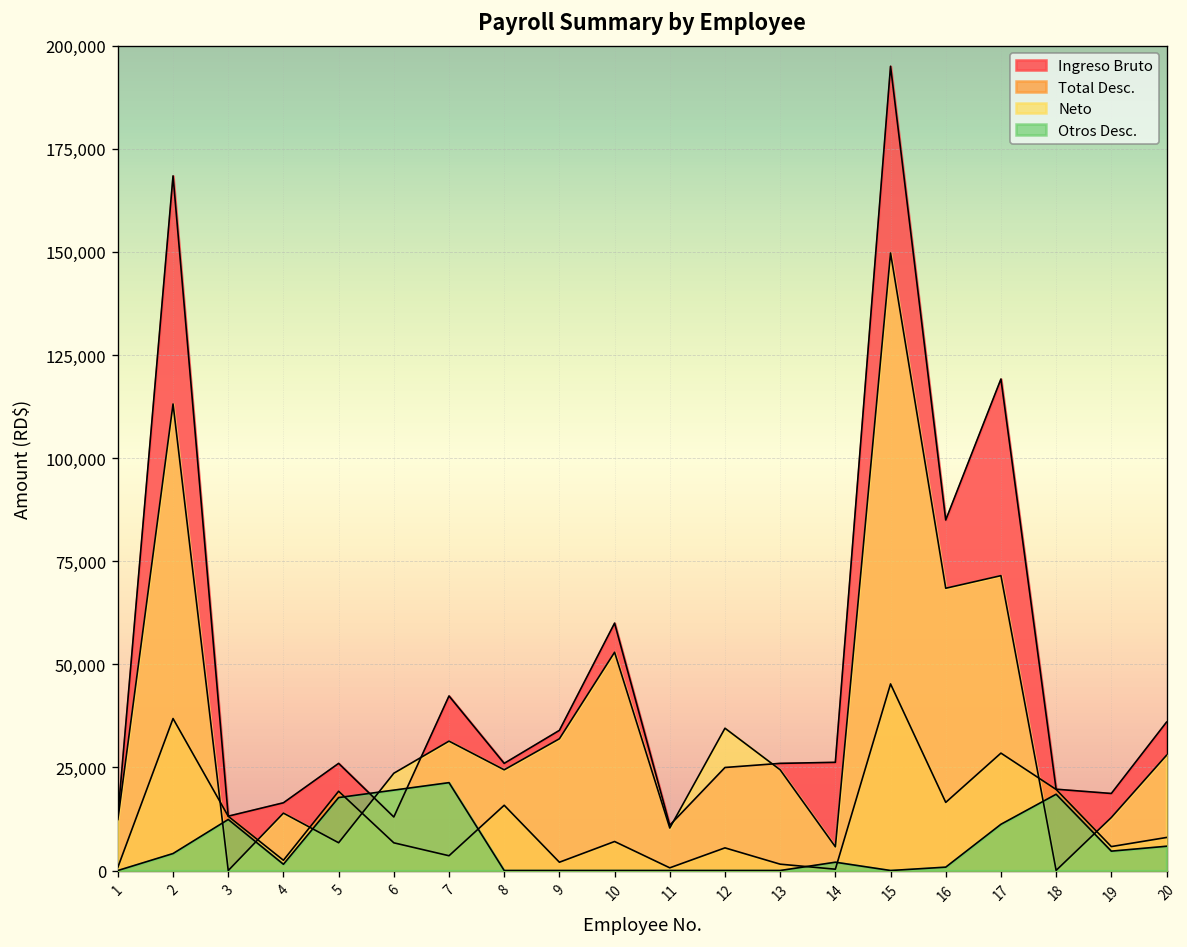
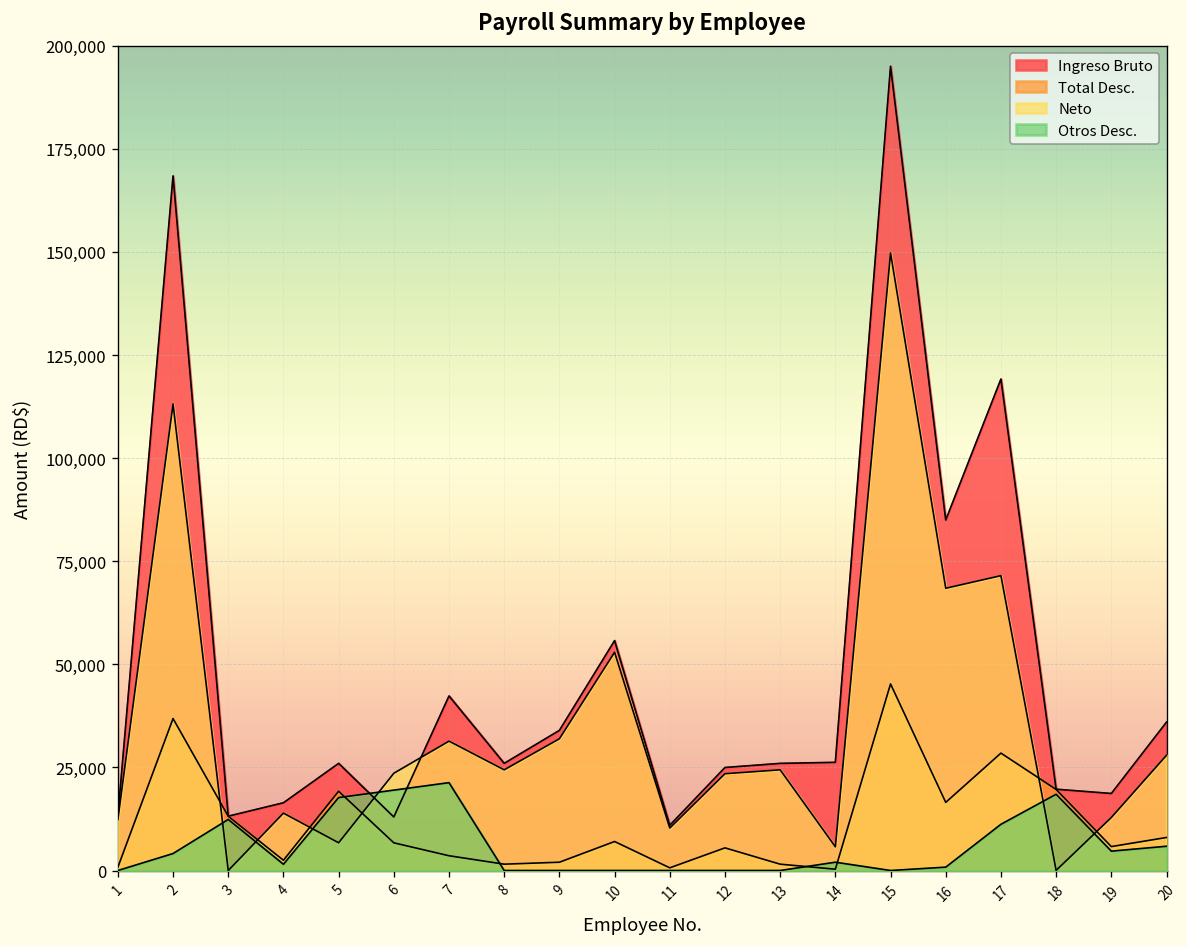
  {
    "Ingreso Bruto": {
      "1": "13,000",
      "2": "168,000",
      "4": "16,000",
      "5": "26,000",
      "6": "13,000",
      "7": "42,000",
      "8": "26,000",
      "9": "34,000",
-     "10": "60,000",
+     "10": "56,000",
      "12": "25,000",
      "13": "26,000",
      "14": "26,000",
      "15": "195,000",
      "16": "85,000",
      "17": "119,000",
      "19": "19,000",
      "20": "36,000"
    },
    "Total Desc.": {
      "1": "1,000",
      "2": "37,000",
      "4": "3,000",
      "5": "19,000",
      "6": "7,000",
      "7": "4,000",
-     "8": "16,000",
+     "8": "2,000",
      "9": "2,000",
      "10": "7,000",
      "12": "6,000",
      "13": "2,000",
      "14": "0",
      "15": "45,000",
      "16": "17,000",
      "17": "28,000",
      "19": "6,000",
      "20": "8,000"
    },
    "Neto": {
      "1": "12,000",
      "2": "113,000",
      "3": "0",
      "4": "14,000",
      "5": "7,000",
      "6": "24,000",
      "7": "31,000",
      "8": "24,000",
      "9": "32,000",
      "10": "53,000",
-     "12": "35,000",
+     "12": "23,000",
      "13": "24,000",
      "14": "6,000",
      "15": "150,000",
      "16": "68,000",
      "17": "72,000",
      "18": "0",
      "19": "13,000",
      "20": "28,000"
    },
    "Otros Desc.": {
      "1": "0",
      "2": "4,000",
      "3": "12,000",
      "4": "2,000",
      "5": "18,000",
      "6": "20,000",
      "7": "21,000",
      "8": "0",
      "9": "0",
      "10": "0",
      "12": "0",
      "13": "0",
      "14": "2,000",
      "15": "0",
      "16": "1,000",
      "17": "11,000",
      "18": "19,000",
      "19": "5,000",
      "20": "6,000"
    }
  }
